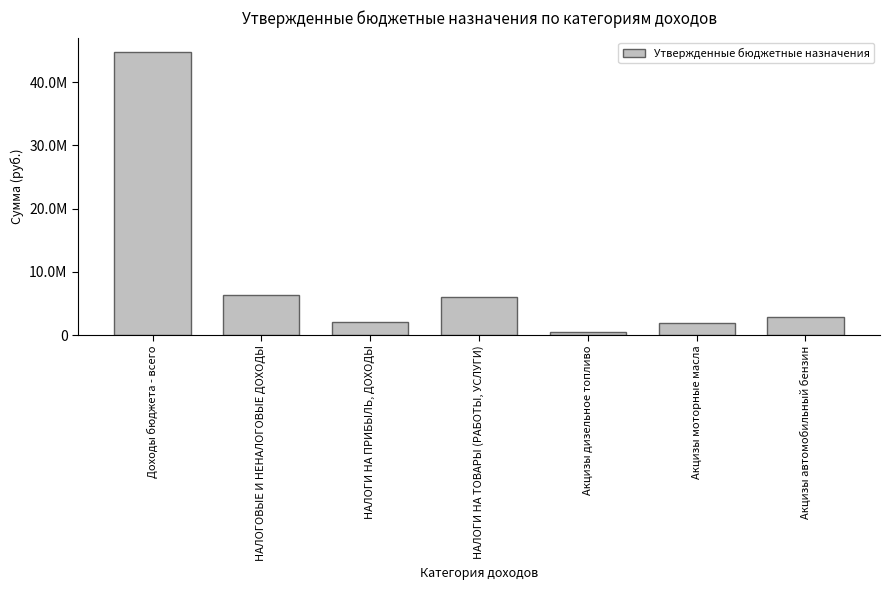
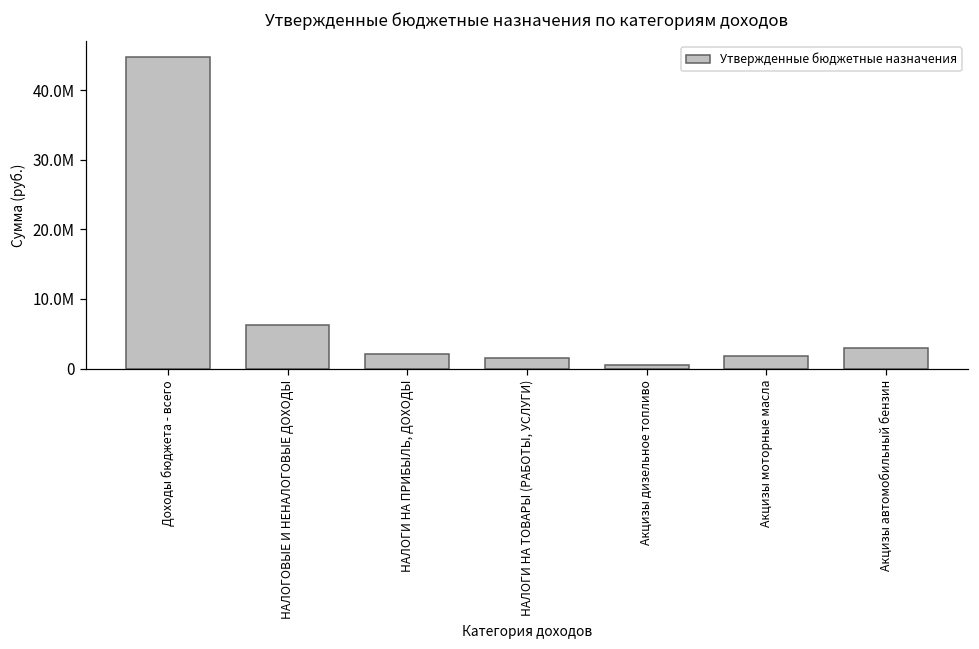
  {
    "Доходы бюджета - всего": 45000000,
    "НАЛОГОВЫЕ И НЕНАЛОГОВЫЕ ДОХОДЫ": 6000000,
    "НАЛОГИ НА ПРИБЫЛЬ, ДОХОДЫ": 2000000,
-   "НАЛОГИ НА ТОВАРЫ (РАБОТЫ, УСЛУГИ)": 6000000,
+   "НАЛОГИ НА ТОВАРЫ (РАБОТЫ, УСЛУГИ)": 1000000,
    "Акцизы дизельное топливо": 0,
    "Акцизы моторные масла": 2000000,
    "Акцизы автомобильный бензин": 3000000
  }
